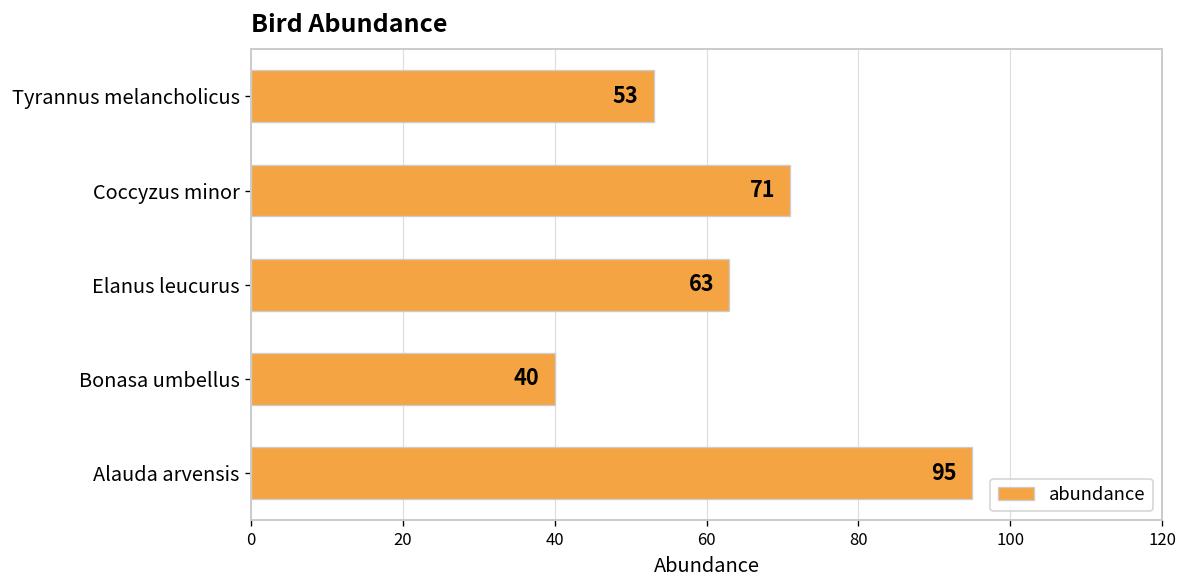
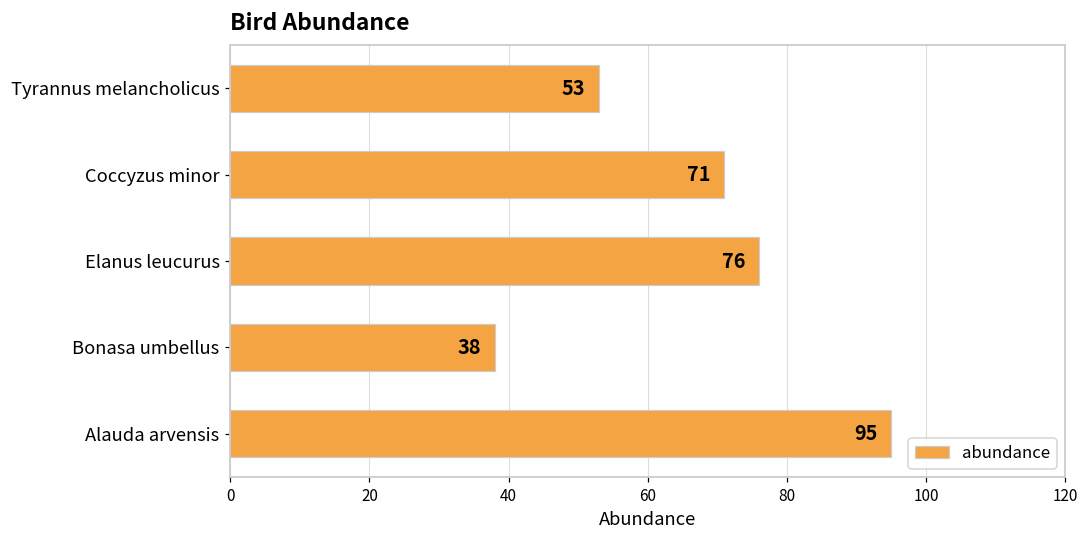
  {
    "Tyrannus melancholicus": 53,
    "Coccyzus minor": 71,
-   "Elanus leucurus": 63,
-   "Bonasa umbellus": 40,
+   "Elanus leucurus": 76,
+   "Bonasa umbellus": 38,
    "Alauda arvensis": 95
  }
